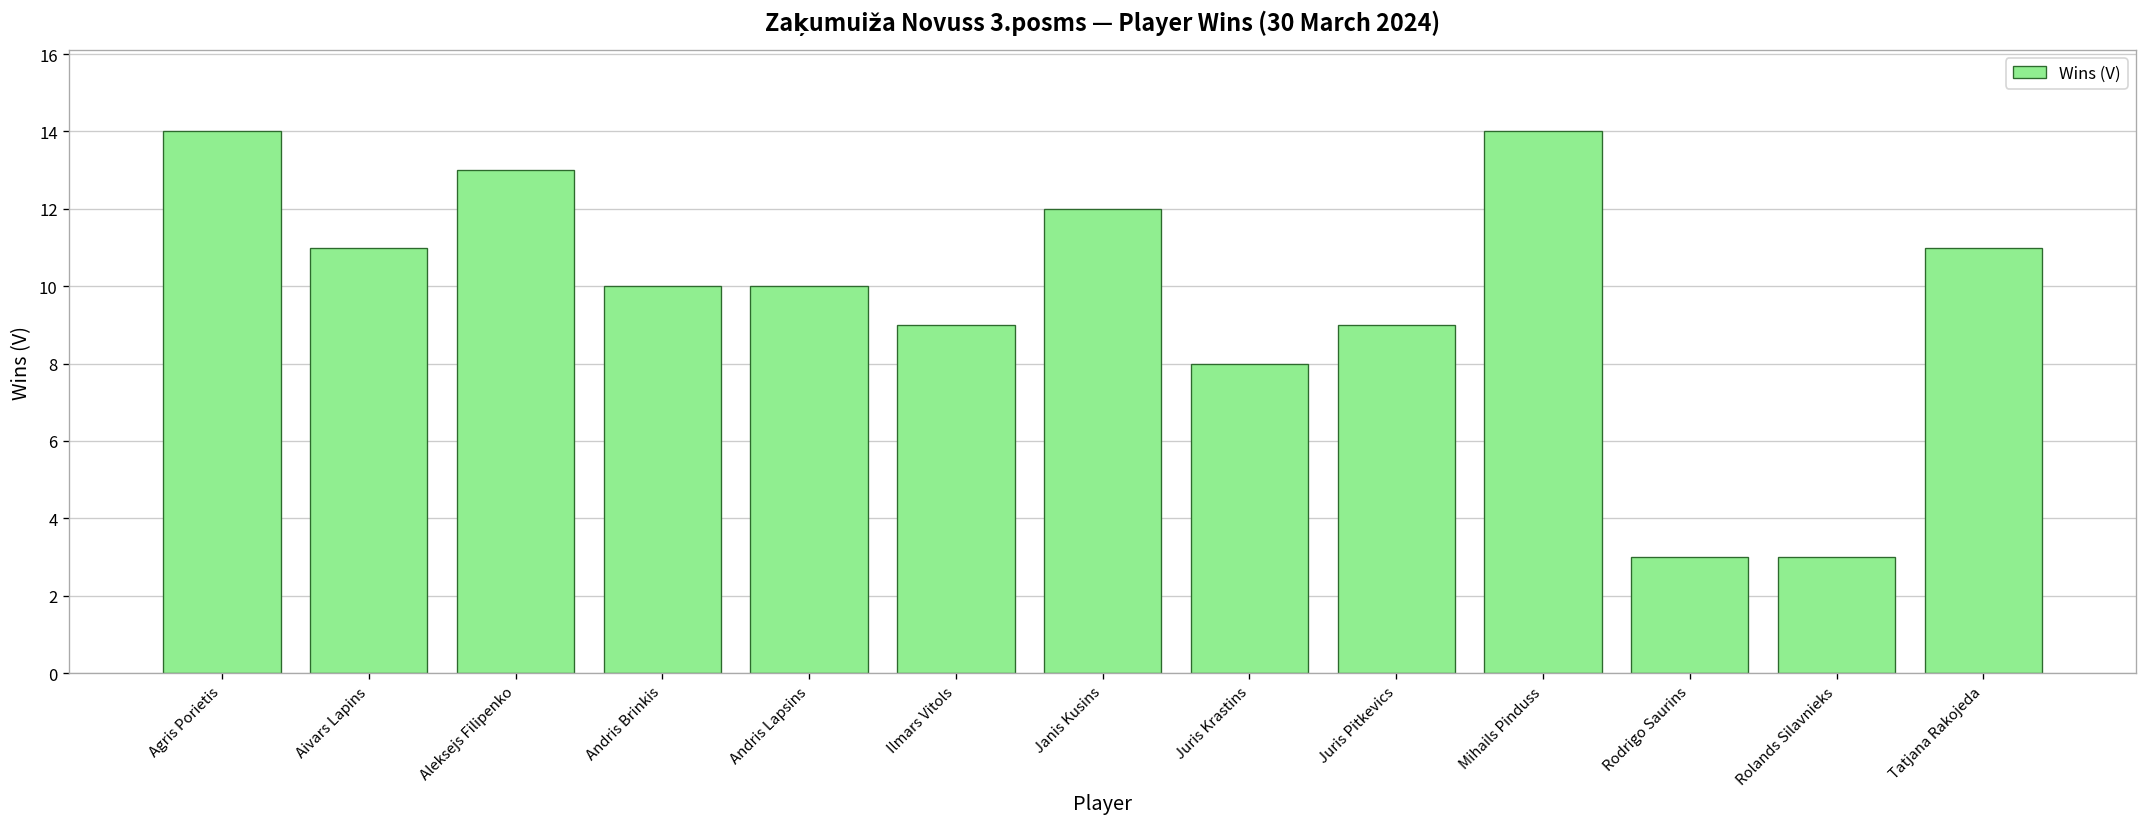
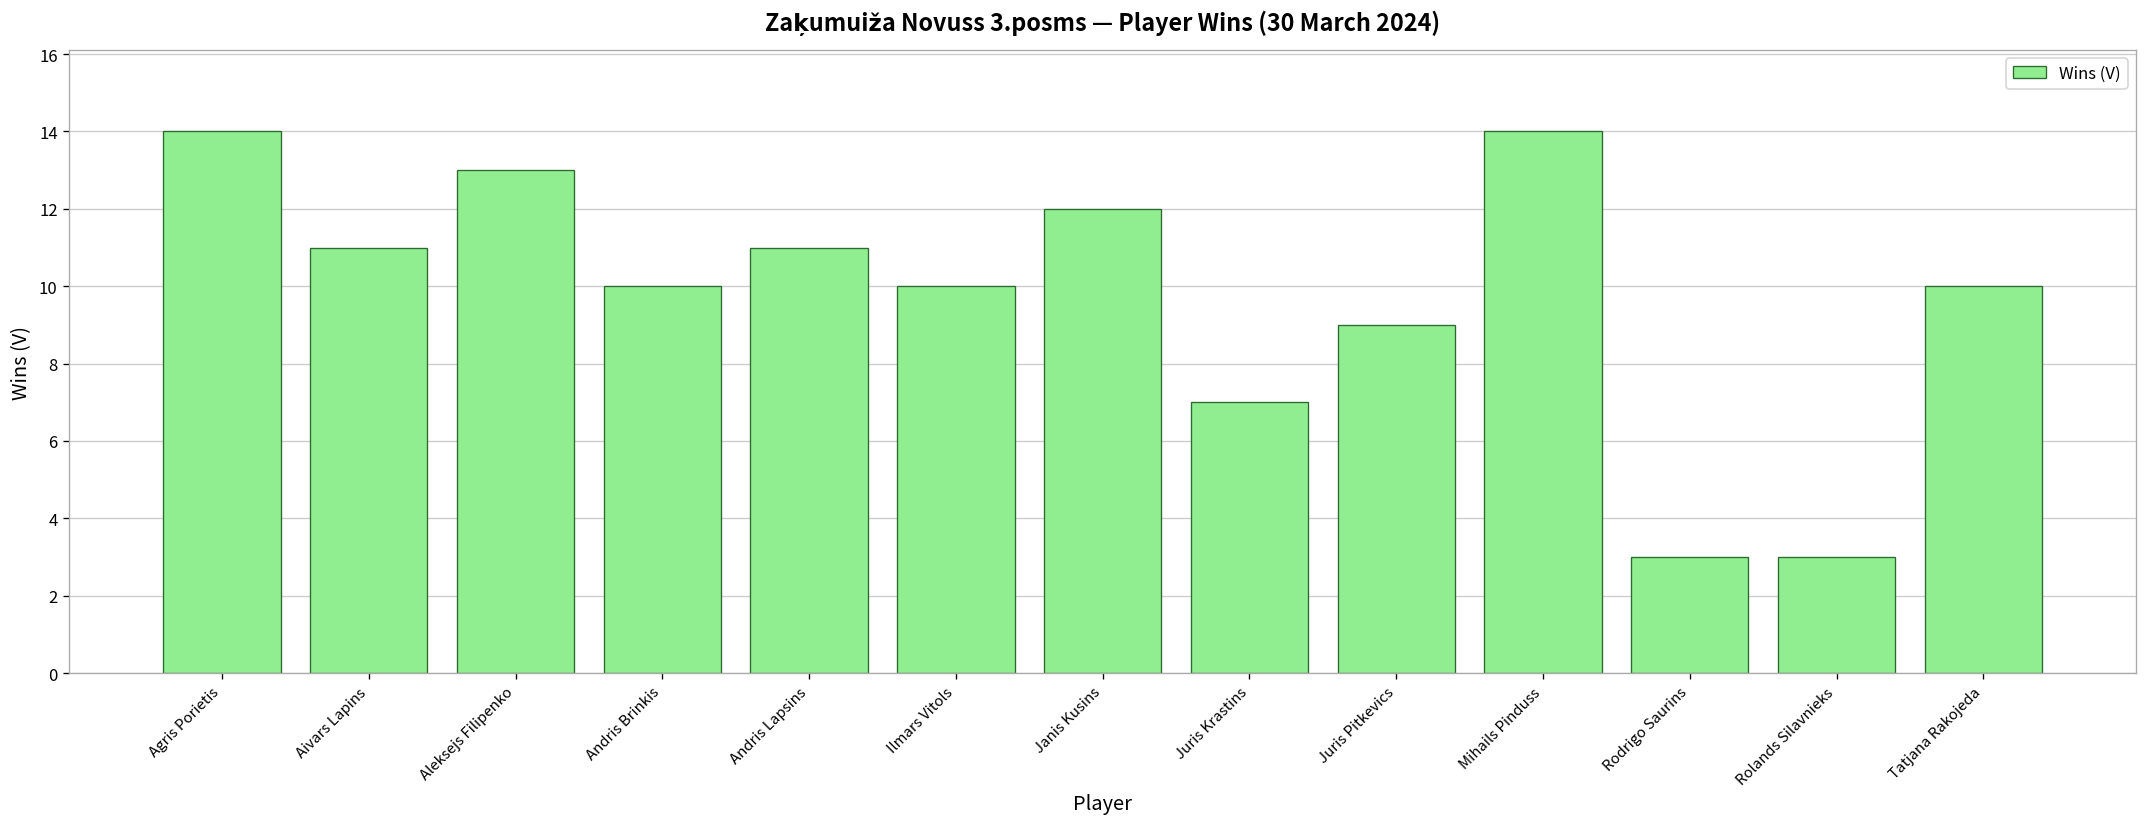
  {
    "Agris Porietis": 14,
    "Aivars Lapins": 11,
    "Aleksejs Filipenko": 13,
    "Andris Brinkis": 10,
-   "Andris Lapsins": 10,
-   "Ilmars Vitols": 9,
+   "Andris Lapsins": 11,
+   "Ilmars Vitols": 10,
    "Janis Kusins": 12,
-   "Juris Krastins": 8,
+   "Juris Krastins": 7,
    "Juris Pitkevics": 9,
    "Mihails Pinduss": 14,
    "Rodrigo Saurins": 3,
    "Rolands Silavnieks": 3,
-   "Tatjana Rakojeda": 11
+   "Tatjana Rakojeda": 10
  }
